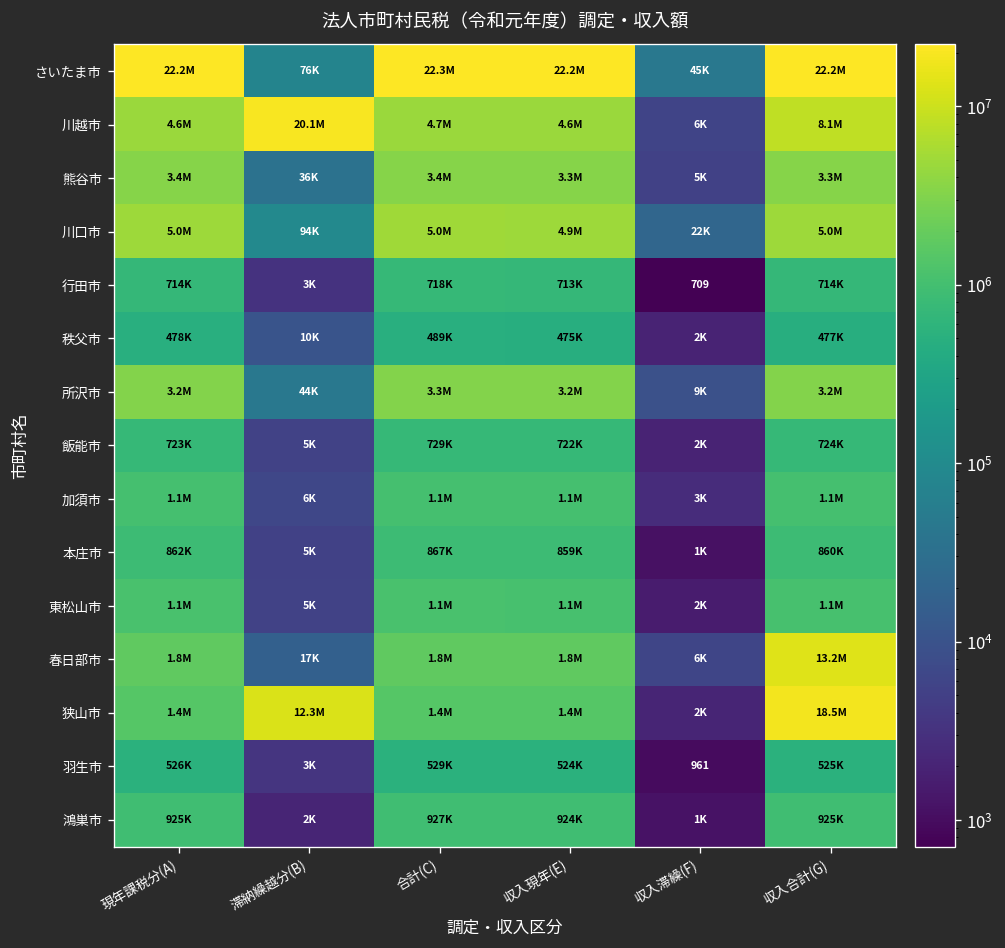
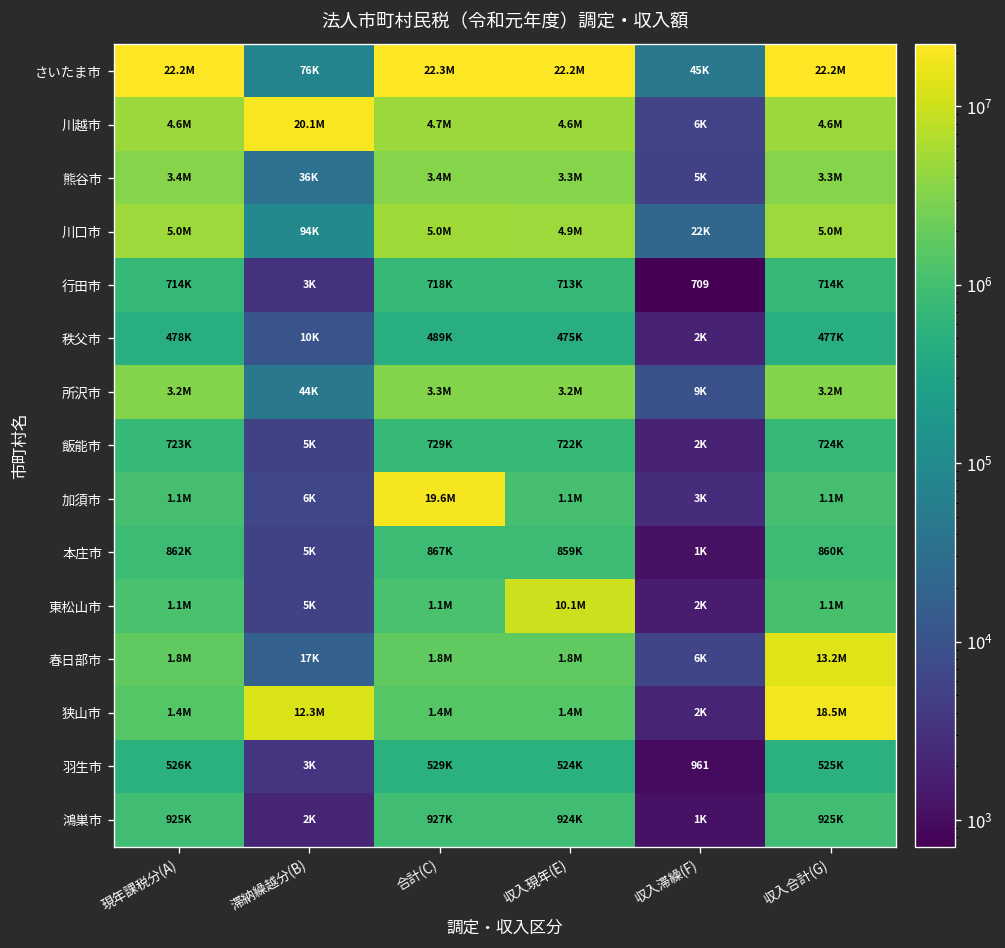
  {
    "さいたま市": {
      "現年課税分(A)": "22.2M",
      "滞納繰越分(B)": "76K",
      "合計(C)": "22.3M",
      "収入現年(E)": "22.2M",
      "収入滞繰(F)": "45K",
      "収入合計(G)": "22.2M"
    },
    "川越市": {
      "現年課税分(A)": "4.6M",
      "滞納繰越分(B)": "20.1M",
      "合計(C)": "4.7M",
      "収入現年(E)": "4.6M",
      "収入滞繰(F)": "6K",
-     "収入合計(G)": "8.1M"
+     "収入合計(G)": "4.6M"
    },
    "熊谷市": {
      "現年課税分(A)": "3.4M",
      "滞納繰越分(B)": "36K",
      "合計(C)": "3.4M",
      "収入現年(E)": "3.3M",
      "収入滞繰(F)": "5K",
      "収入合計(G)": "3.3M"
    },
    "川口市": {
      "現年課税分(A)": "5.0M",
      "滞納繰越分(B)": "94K",
      "合計(C)": "5.0M",
      "収入現年(E)": "4.9M",
      "収入滞繰(F)": "22K",
      "収入合計(G)": "5.0M"
    },
    "行田市": {
      "現年課税分(A)": "714K",
      "滞納繰越分(B)": "3K",
      "合計(C)": "718K",
      "収入現年(E)": "713K",
      "収入滞繰(F)": "709",
      "収入合計(G)": "714K"
    },
    "秩父市": {
      "現年課税分(A)": "478K",
      "滞納繰越分(B)": "10K",
      "合計(C)": "489K",
      "収入現年(E)": "475K",
      "収入滞繰(F)": "2K",
      "収入合計(G)": "477K"
    },
    "所沢市": {
      "現年課税分(A)": "3.2M",
      "滞納繰越分(B)": "44K",
      "合計(C)": "3.3M",
      "収入現年(E)": "3.2M",
      "収入滞繰(F)": "9K",
      "収入合計(G)": "3.2M"
    },
    "飯能市": {
      "現年課税分(A)": "723K",
      "滞納繰越分(B)": "5K",
      "合計(C)": "729K",
      "収入現年(E)": "722K",
      "収入滞繰(F)": "2K",
      "収入合計(G)": "724K"
    },
    "加須市": {
      "現年課税分(A)": "1.1M",
      "滞納繰越分(B)": "6K",
-     "合計(C)": "1.1M",
+     "合計(C)": "19.6M",
      "収入現年(E)": "1.1M",
      "収入滞繰(F)": "3K",
      "収入合計(G)": "1.1M"
    },
    "本庄市": {
      "現年課税分(A)": "862K",
      "滞納繰越分(B)": "5K",
      "合計(C)": "867K",
      "収入現年(E)": "859K",
      "収入滞繰(F)": "1K",
      "収入合計(G)": "860K"
    },
    "東松山市": {
      "現年課税分(A)": "1.1M",
      "滞納繰越分(B)": "5K",
      "合計(C)": "1.1M",
-     "収入現年(E)": "1.1M",
+     "収入現年(E)": "10.1M",
      "収入滞繰(F)": "2K",
      "収入合計(G)": "1.1M"
    },
    "春日部市": {
      "現年課税分(A)": "1.8M",
      "滞納繰越分(B)": "17K",
      "合計(C)": "1.8M",
      "収入現年(E)": "1.8M",
      "収入滞繰(F)": "6K",
      "収入合計(G)": "13.2M"
    },
    "狭山市": {
      "現年課税分(A)": "1.4M",
      "滞納繰越分(B)": "12.3M",
      "合計(C)": "1.4M",
      "収入現年(E)": "1.4M",
      "収入滞繰(F)": "2K",
      "収入合計(G)": "18.5M"
    },
    "羽生市": {
      "現年課税分(A)": "526K",
      "滞納繰越分(B)": "3K",
      "合計(C)": "529K",
      "収入現年(E)": "524K",
      "収入滞繰(F)": "961",
      "収入合計(G)": "525K"
    },
    "鴻巣市": {
      "現年課税分(A)": "925K",
      "滞納繰越分(B)": "2K",
      "合計(C)": "927K",
      "収入現年(E)": "924K",
      "収入滞繰(F)": "1K",
      "収入合計(G)": "925K"
    }
  }
